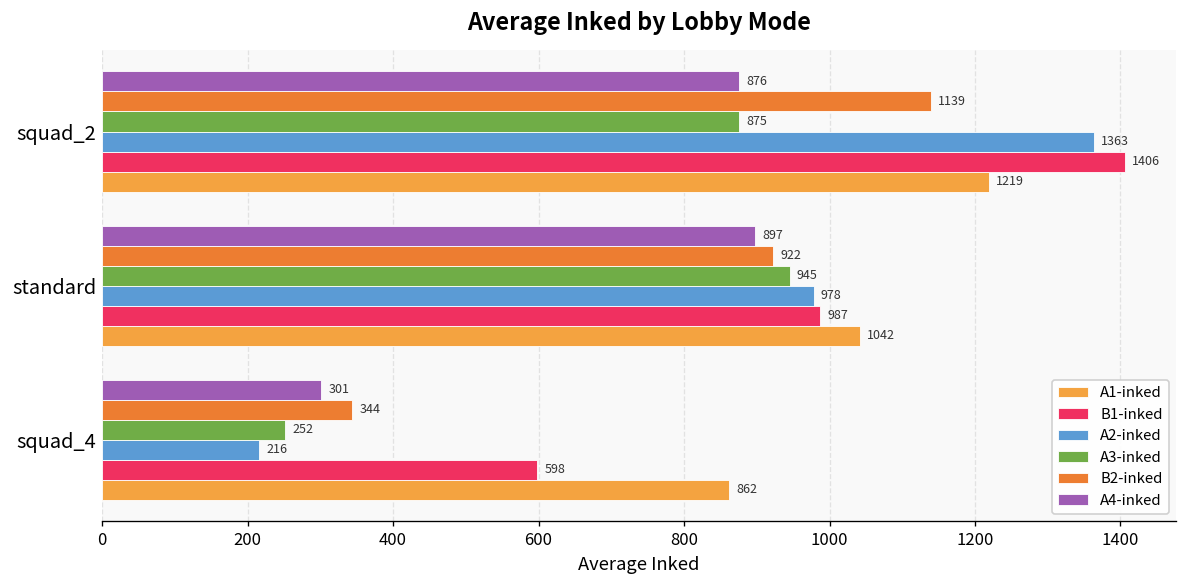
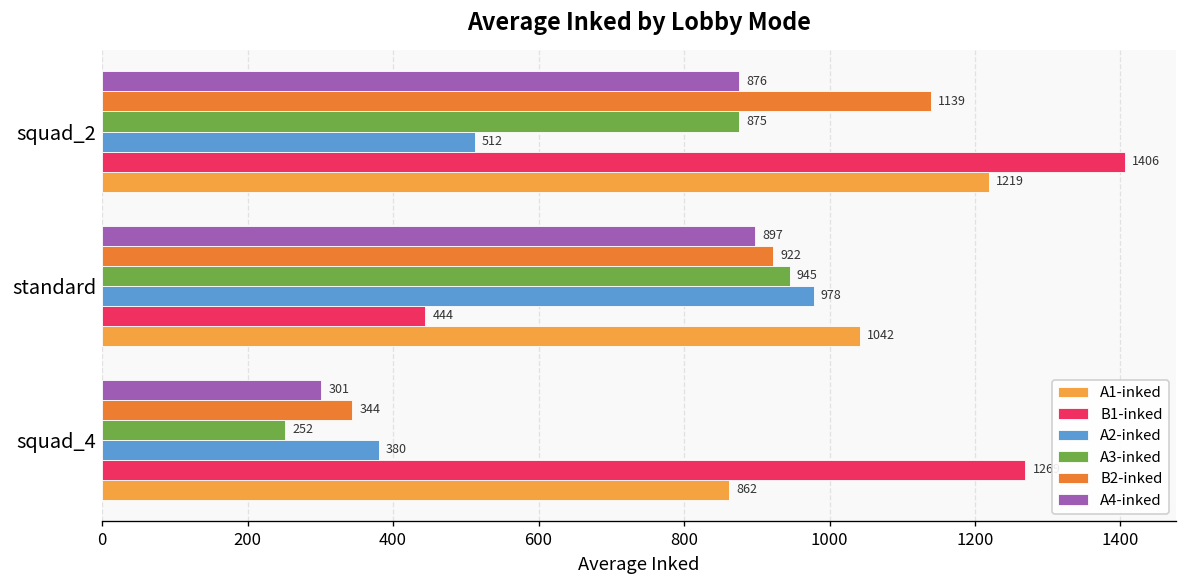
  {
    "B1-inked": {
      "squad_2": 1406,
-     "standard": 987,
-     "squad_4": 600
+     "standard": 444,
+     "squad_4": 1270
    },
    "A2-inked": {
-     "squad_2": 1363,
+     "squad_2": 512,
      "standard": 978,
-     "squad_4": 216
+     "squad_4": 380
    },
    "A3-inked": {
      "squad_2": 875,
      "standard": 945,
      "squad_4": 252
    },
    "A4-inked": {
      "squad_2": 876,
      "standard": 897,
      "squad_4": 301
    }
  }
